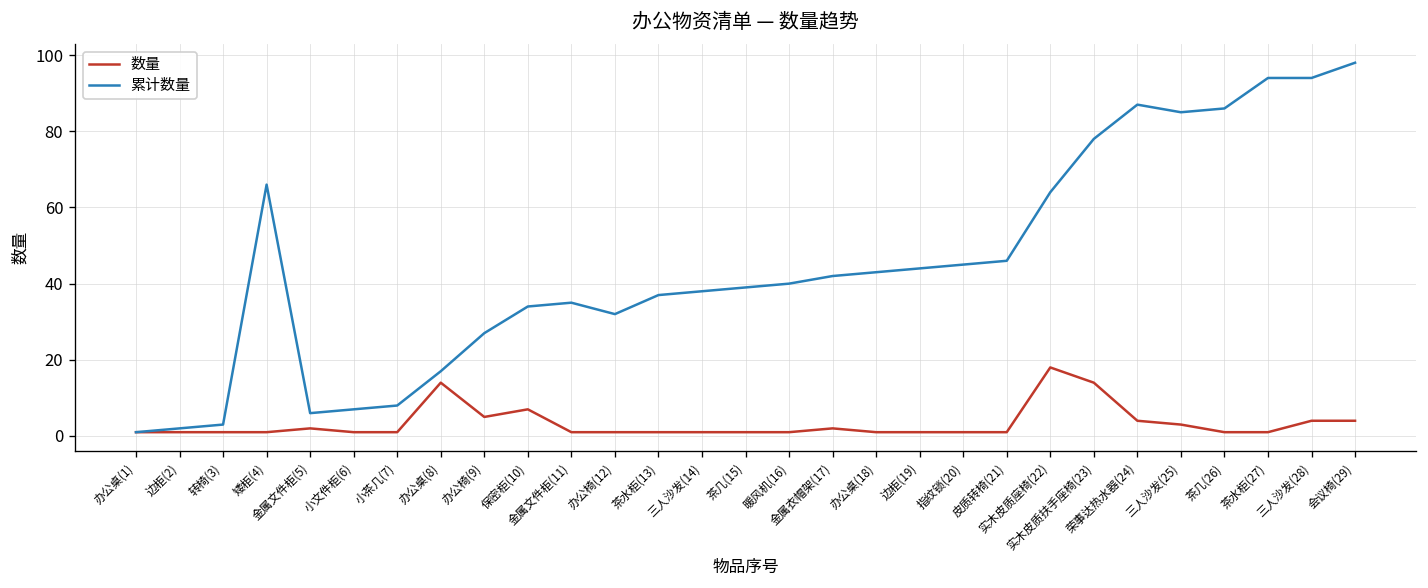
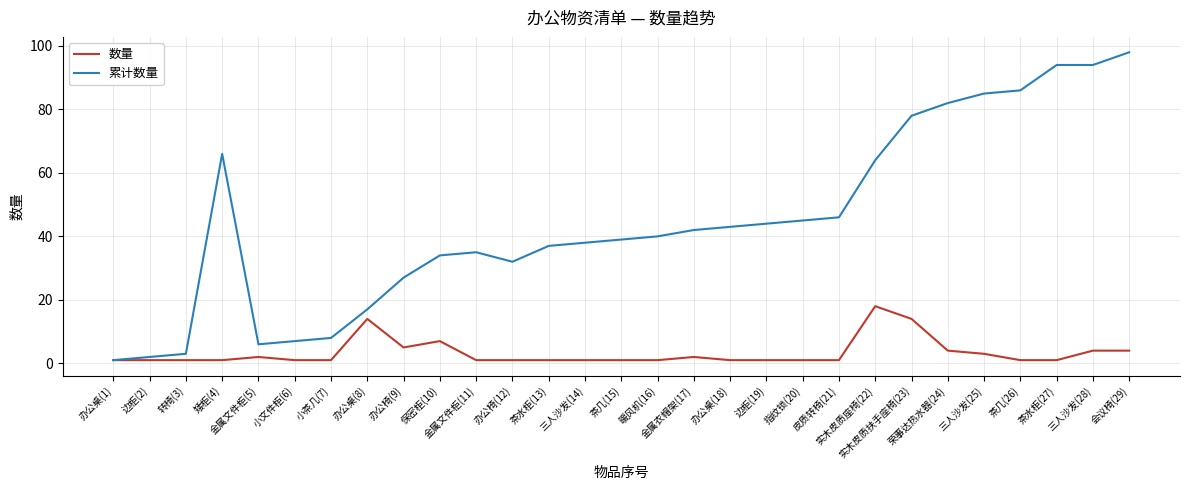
  {
    "数量": {
      "边柜(2)": 1,
      "转椅(3)": 1,
      "矮柜(4)": 1,
      "金属文件柜(5)": 2,
      "小文件柜(6)": 1,
      "小茶几(7)": 1,
      "办公桌(8)": 14,
      "办公椅(9)": 5,
      "保密柜(10)": 7,
      "金属文件柜(11)": 1,
      "办公椅(12)": 1,
      "茶水柜(13)": 1,
      "三人沙发(14)": 1,
      "茶几(15)": 1,
      "暖风机(16)": 1,
      "金属衣帽架(17)": 2,
      "办公桌(18)": 1,
      "边柜(19)": 1,
      "指纹锁(20)": 1,
      "皮质转椅(21)": 1,
      "实木皮质座椅(22)": 18,
      "实木皮质扶手座椅(23)": 14,
      "荣事达热水器(24)": 4,
      "三人沙发(25)": 3,
      "茶几(26)": 1,
      "茶水柜(27)": 1,
      "三人沙发(28)": 4,
      "会议椅(29)": 4
    },
    "累计数量": {
      "边柜(2)": 2,
      "转椅(3)": 3,
      "矮柜(4)": 66,
      "金属文件柜(5)": 6,
      "小文件柜(6)": 7,
      "小茶几(7)": 8,
      "办公桌(8)": 17,
      "办公椅(9)": 27,
      "保密柜(10)": 34,
      "金属文件柜(11)": 35,
      "办公椅(12)": 32,
      "茶水柜(13)": 37,
      "三人沙发(14)": 38,
      "茶几(15)": 39,
      "暖风机(16)": 40,
      "金属衣帽架(17)": 42,
      "办公桌(18)": 43,
      "边柜(19)": 44,
      "指纹锁(20)": 45,
      "皮质转椅(21)": 46,
      "实木皮质座椅(22)": 64,
      "实木皮质扶手座椅(23)": 78,
-     "荣事达热水器(24)": 87,
+     "荣事达热水器(24)": 82,
      "三人沙发(25)": 85,
      "茶几(26)": 86,
      "茶水柜(27)": 94,
      "三人沙发(28)": 94,
      "会议椅(29)": 98
    }
  }
